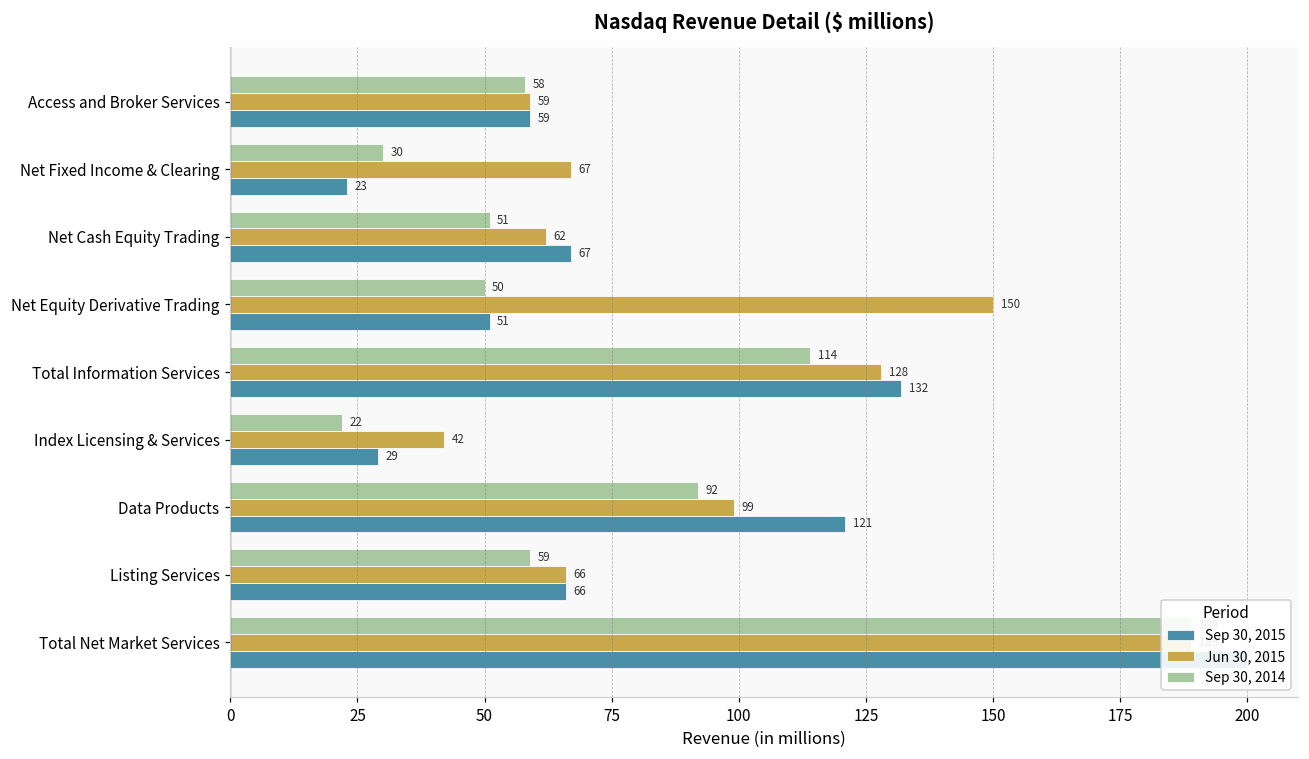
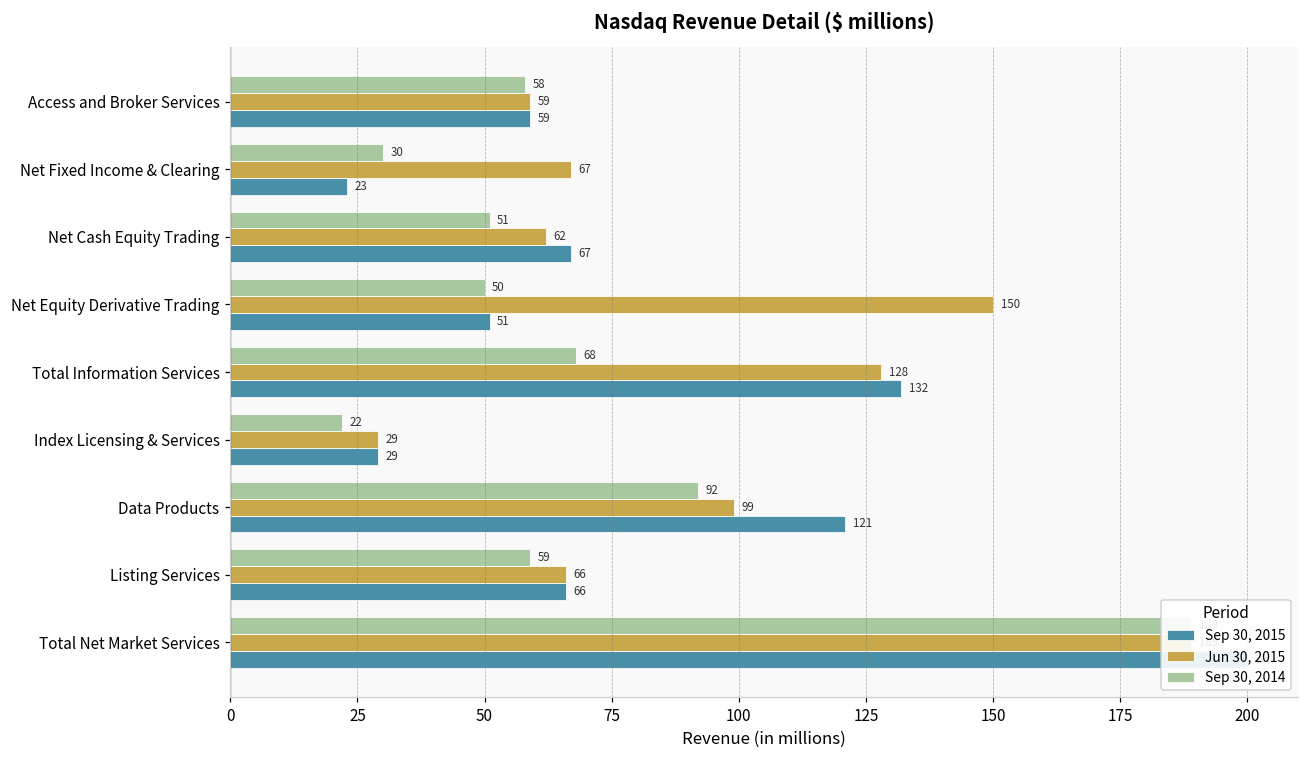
  {
    "Sep 30, 2015": {
      "Access and Broker Services": 59,
      "Net Fixed Income & Clearing": 23,
      "Net Cash Equity Trading": 67,
      "Net Equity Derivative Trading": 51,
      "Total Information Services": 132,
      "Index Licensing & Services": 29,
      "Data Products": 121,
      "Listing Services": 66
    },
    "Jun 30, 2015": {
      "Access and Broker Services": 59,
      "Net Fixed Income & Clearing": 67,
      "Net Cash Equity Trading": 62,
      "Net Equity Derivative Trading": 150,
      "Total Information Services": 128,
-     "Index Licensing & Services": 42,
+     "Index Licensing & Services": 29,
      "Data Products": 99,
      "Listing Services": 66
    },
    "Sep 30, 2014": {
      "Access and Broker Services": 58,
      "Net Fixed Income & Clearing": 30,
      "Net Cash Equity Trading": 51,
      "Net Equity Derivative Trading": 50,
-     "Total Information Services": 114,
+     "Total Information Services": 68,
      "Index Licensing & Services": 22,
      "Data Products": 92,
      "Listing Services": 59
    }
  }
